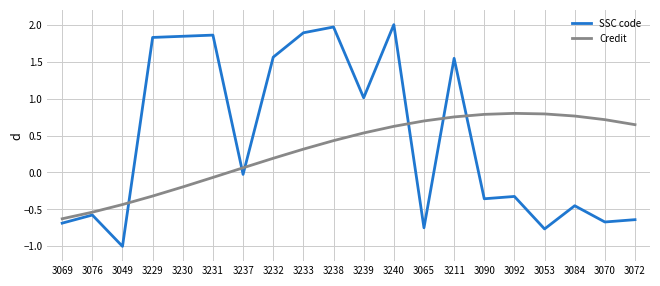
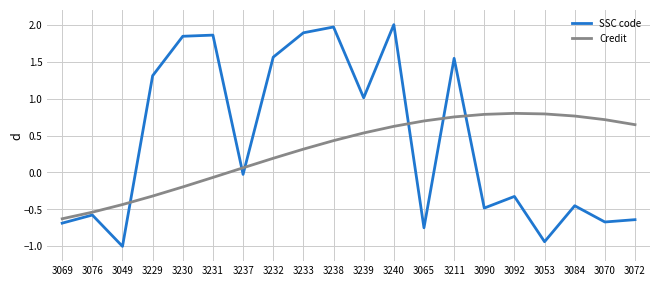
  {
    "SSC code": {
      "3069": -0.7,
      "3076": -0.6,
      "3049": -1.0,
-     "3229": 1.8,
+     "3229": 1.3,
      "3230": 1.8,
      "3231": 1.9,
      "3237": 0.0,
      "3232": 1.6,
      "3233": 1.9,
      "3238": 2.0,
      "3239": 1.0,
      "3240": 2.0,
      "3065": -0.7,
      "3211": 1.5,
-     "3090": -0.4,
+     "3090": -0.5,
      "3092": -0.3,
-     "3053": -0.8,
+     "3053": -0.9,
      "3084": -0.5,
      "3070": -0.7,
      "3072": -0.6
    },
    "Credit": {
      "3069": -0.6,
      "3076": -0.5,
      "3049": -0.4,
      "3229": -0.3,
      "3230": -0.2,
      "3231": -0.1,
      "3237": 0.1,
      "3232": 0.2,
      "3233": 0.3,
      "3238": 0.4,
      "3239": 0.5,
      "3240": 0.6,
      "3065": 0.7,
      "3211": 0.8,
      "3090": 0.8,
      "3092": 0.8,
      "3053": 0.8,
      "3084": 0.8,
      "3070": 0.7,
      "3072": 0.6
    }
  }
